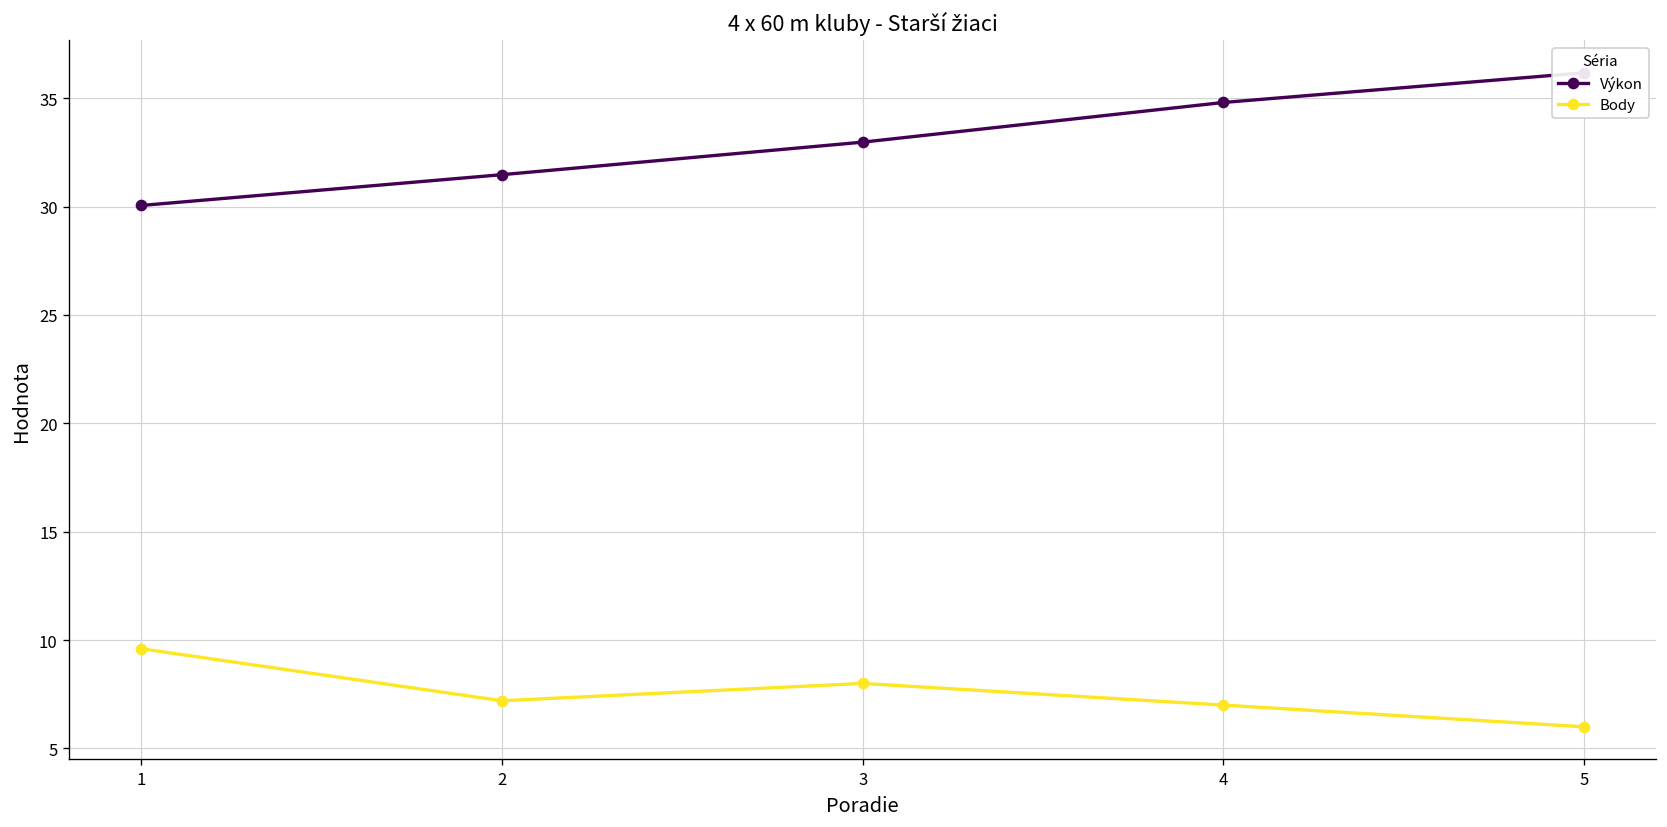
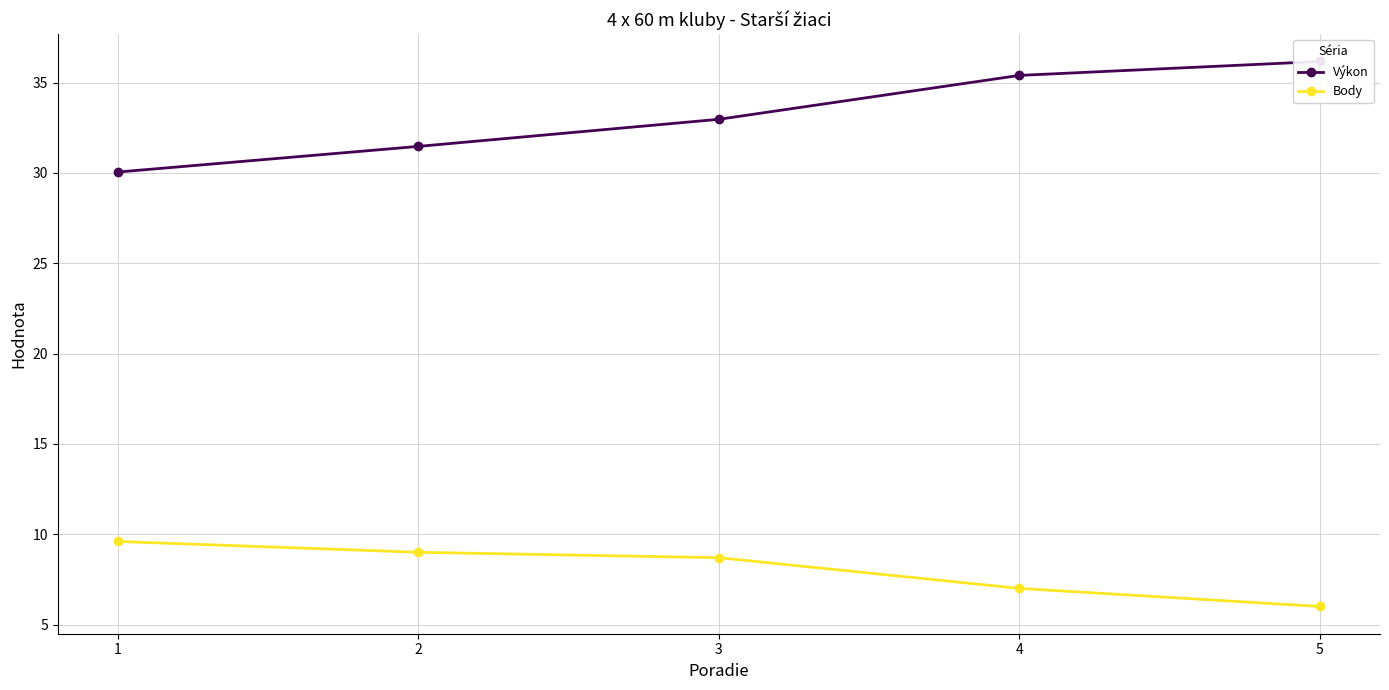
  {
    "Výkon": {
      "1": 30.1,
      "2": 31.5,
      "3": 33.0,
-     "4": 34.8
+     "4": 35.4
    },
    "Body": {
      "1": 9.6,
-     "2": 7.2,
-     "3": 8.0,
+     "2": 9.0,
+     "3": 8.7,
      "4": 7.0,
      "5": 6.0
    }
  }
